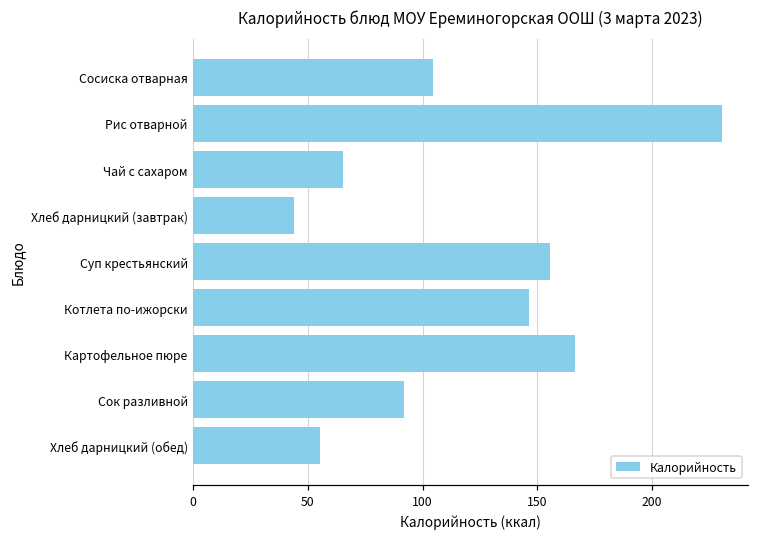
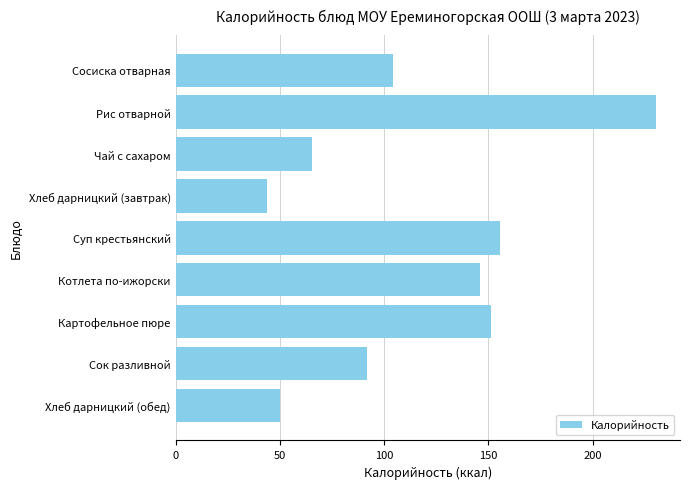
  {
    "Сосиска отварная": 104,
    "Рис отварной": 230,
    "Чай с сахаром": 65,
    "Хлеб дарницкий (завтрак)": 44,
    "Суп крестьянский": 156,
    "Котлета по-ижорски": 146,
-   "Картофельное пюре": 167,
+   "Картофельное пюре": 151,
    "Сок разливной": 92,
-   "Хлеб дарницкий (обед)": 55
+   "Хлеб дарницкий (обед)": 50
  }
